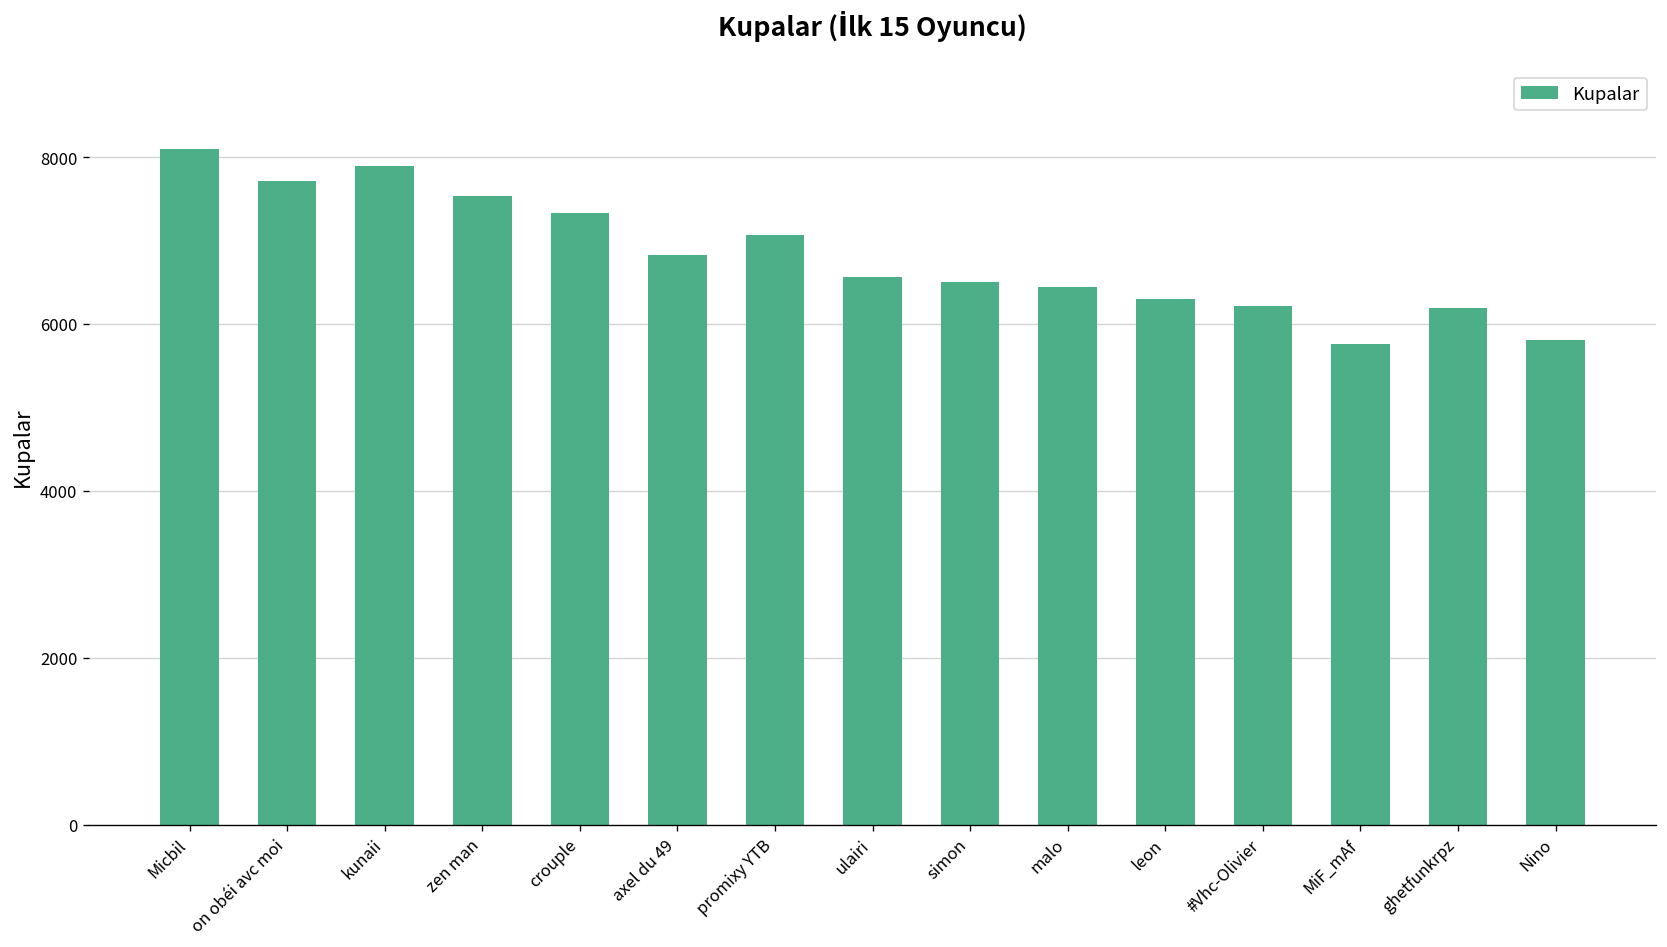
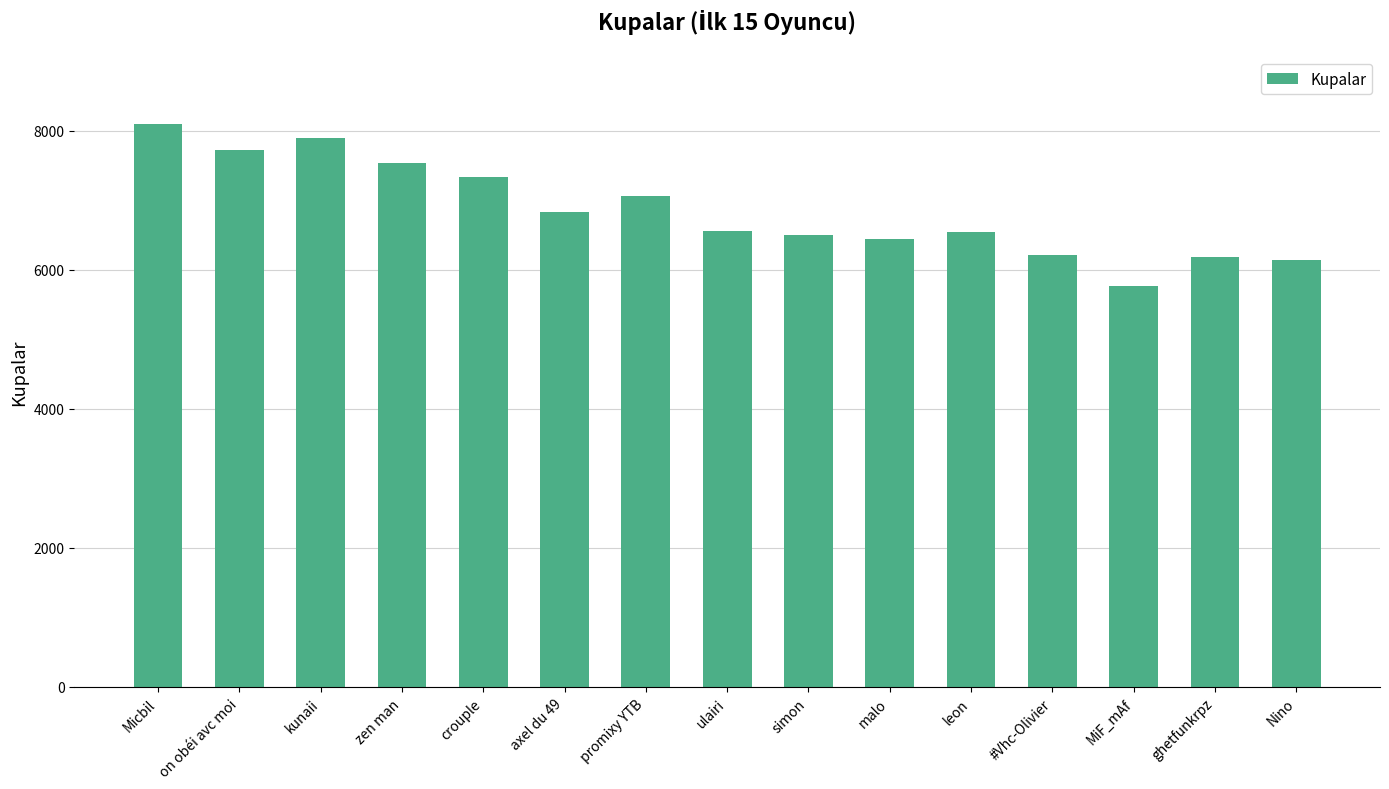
  {
    "Micbil": 8100,
    "on obéi avc moi": 7700,
    "kunaii": 7900,
    "zen man": 7500,
    "crouple": 7300,
    "axel du 49": 6800,
    "promixy YTB": 7100,
    "ulairi": 6600,
    "simon": 6500,
    "malo": 6400,
-   "leon": 6300,
+   "leon": 6500,
    "#Vhc-Olivier": 6200,
    "MiF_mAf": 5800,
    "ghetfunkrpz": 6200,
-   "Nino": 5800
+   "Nino": 6100
  }
